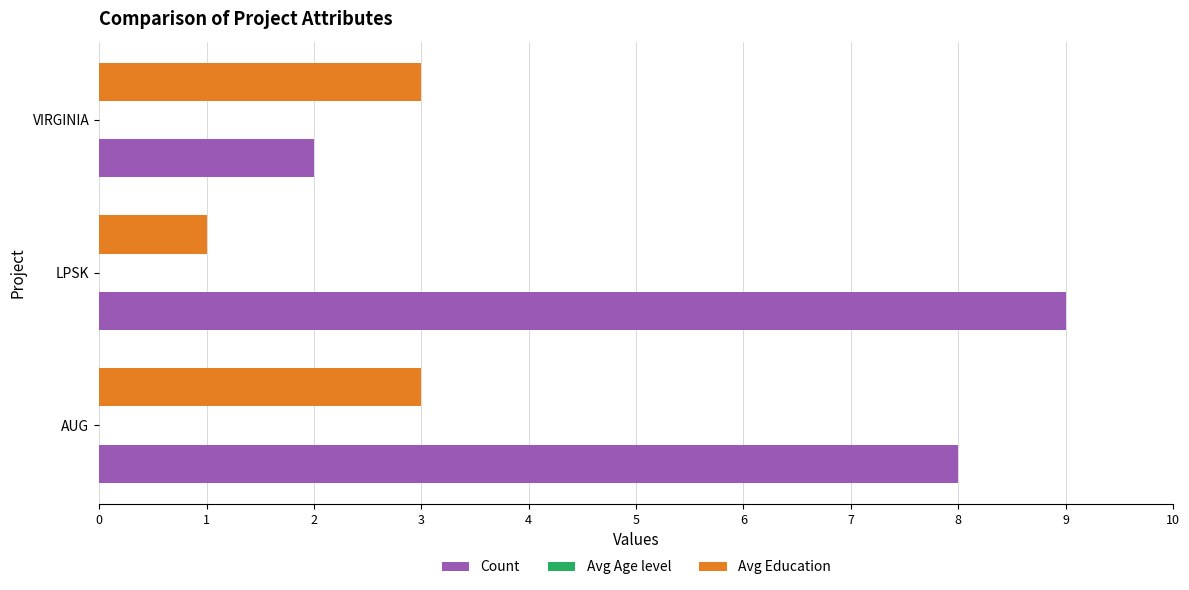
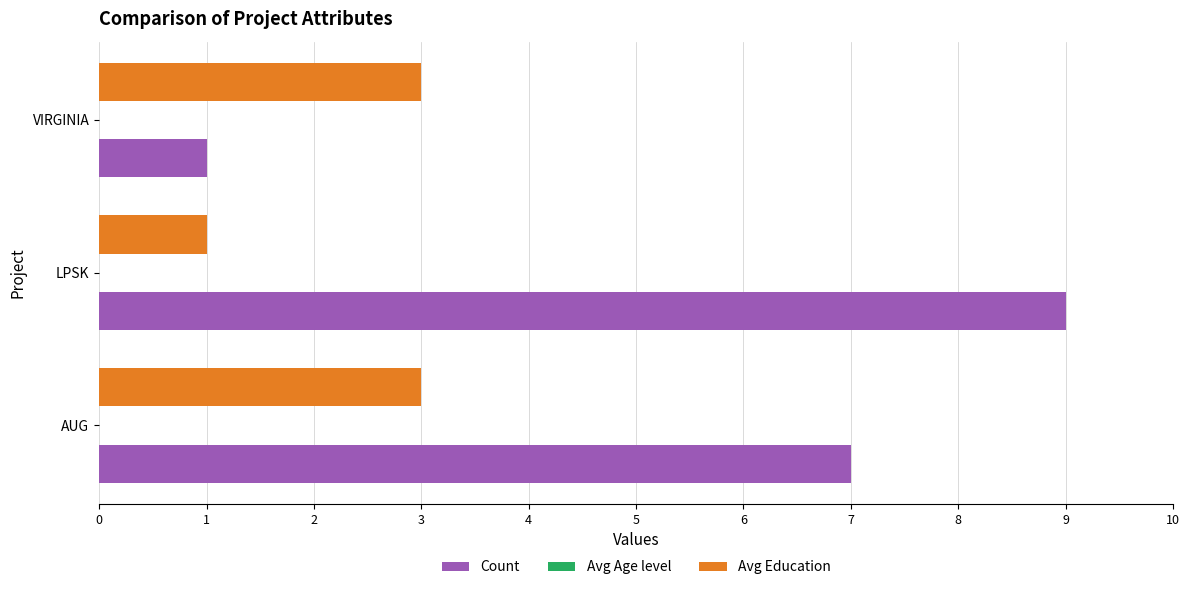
  {
    "Count": {
-     "VIRGINIA": 2,
+     "VIRGINIA": 1,
      "LPSK": 9,
-     "AUG": 8
+     "AUG": 7
    },
    "Avg Age level": {
      "VIRGINIA": 0,
      "LPSK": 0,
      "AUG": 0
    },
    "Avg Education": {
      "VIRGINIA": 3,
      "LPSK": 1,
      "AUG": 3
    }
  }
